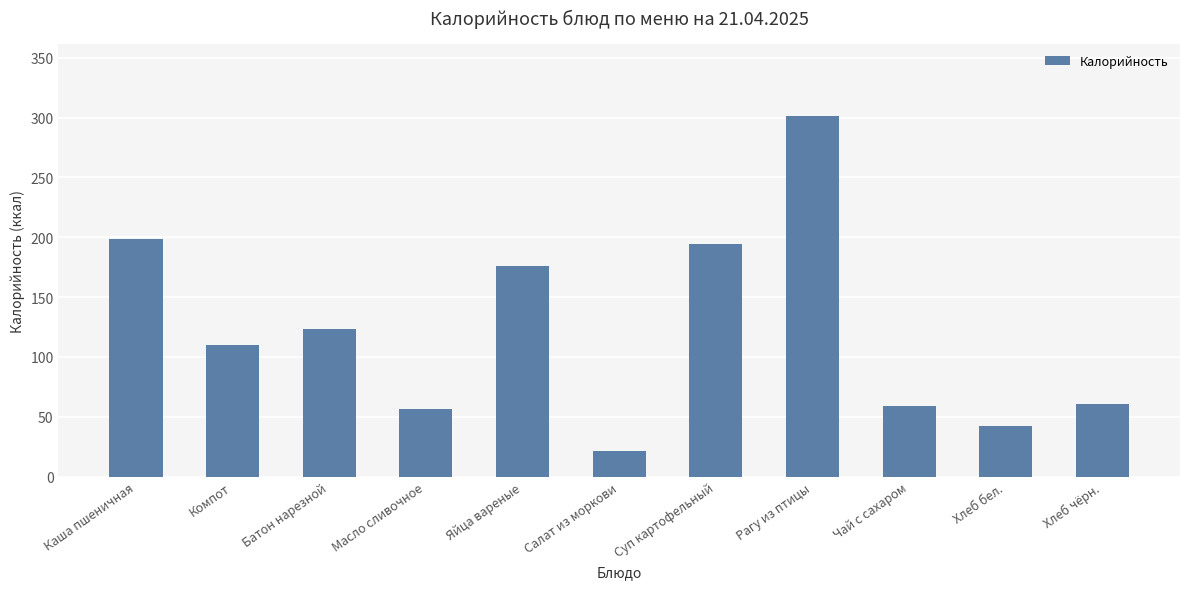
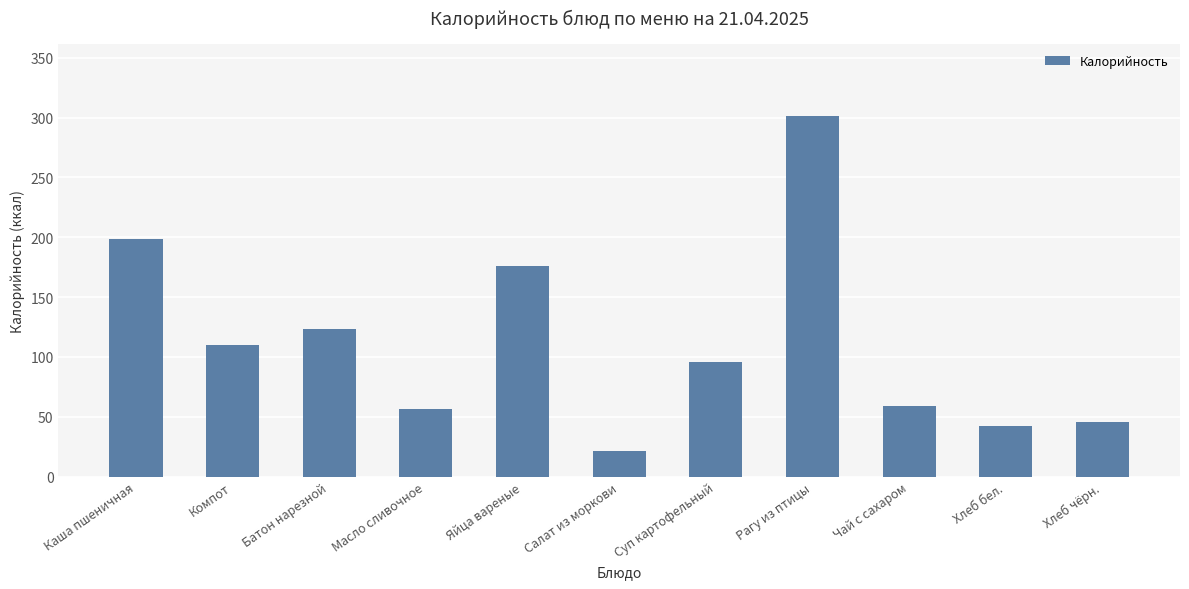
  {
    "Каша пшеничная": 198,
    "Компот": 110,
    "Батон нарезной": 123,
    "Масло сливочное": 57,
    "Яйца вареные": 176,
    "Салат из моркови": 22,
-   "Суп картофельный": 194,
+   "Суп картофельный": 96,
    "Рагу из птицы": 302,
    "Чай с сахаром": 59,
    "Хлеб бел.": 43,
-   "Хлеб чёрн.": 60
+   "Хлеб чёрн.": 46
  }
